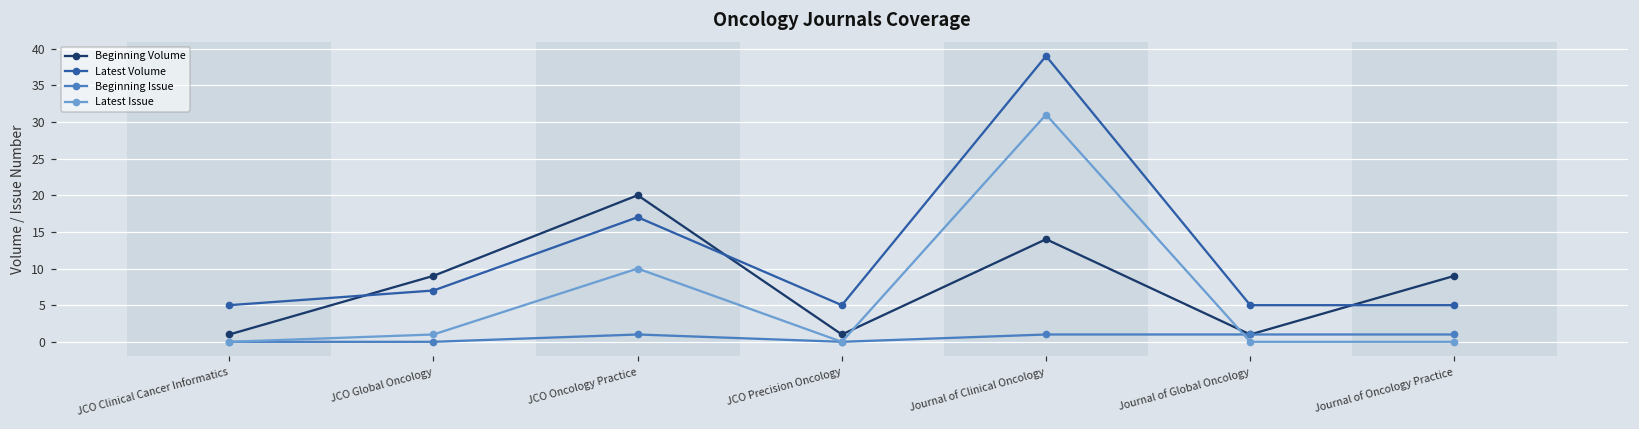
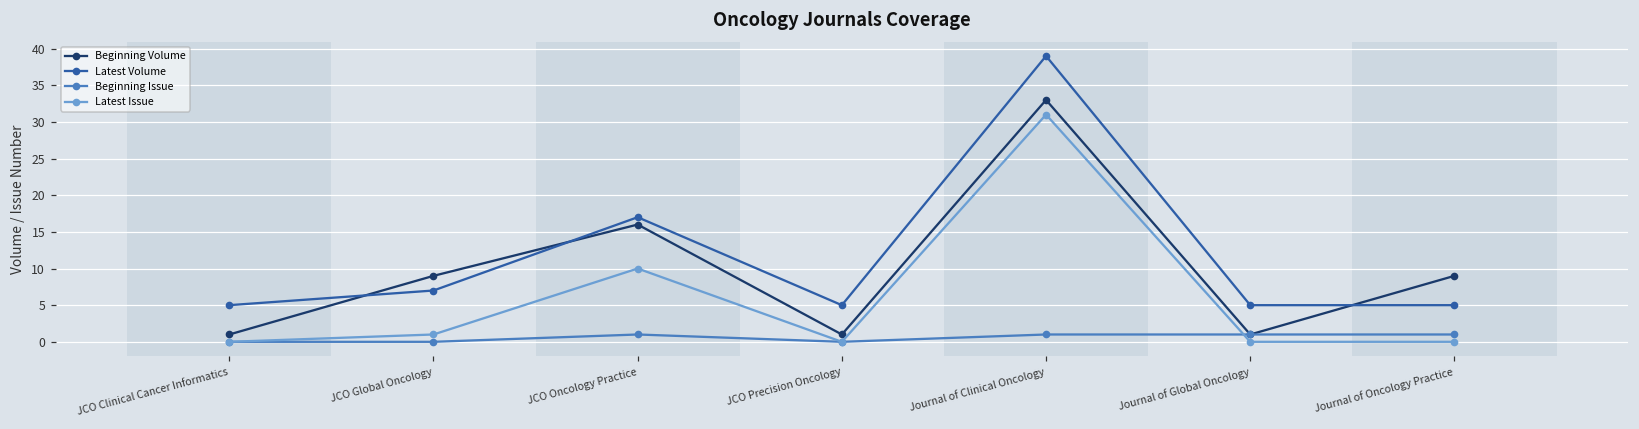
  {
    "Beginning Volume": {
      "JCO Clinical Cancer Informatics": 1,
      "JCO Global Oncology": 9,
-     "JCO Oncology Practice": 20,
+     "JCO Oncology Practice": 16,
      "JCO Precision Oncology": 1,
-     "Journal of Clinical Oncology": 14,
+     "Journal of Clinical Oncology": 33,
      "Journal of Oncology Practice": 9
    }
  }
